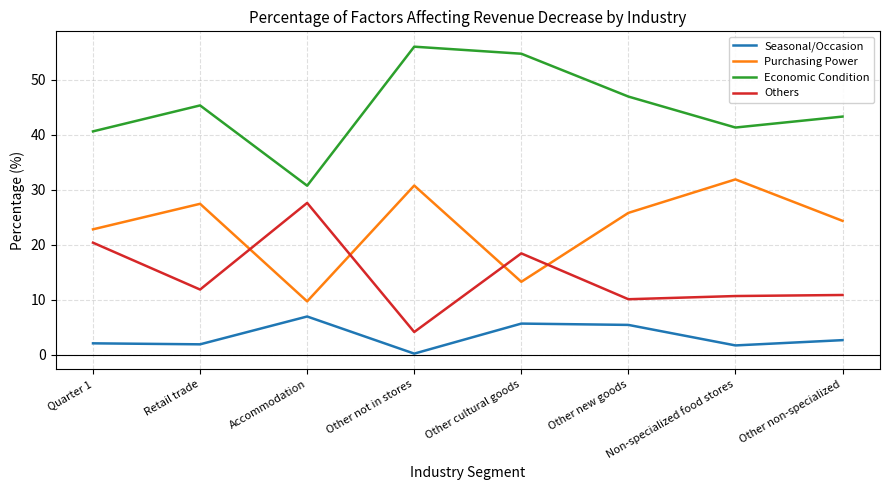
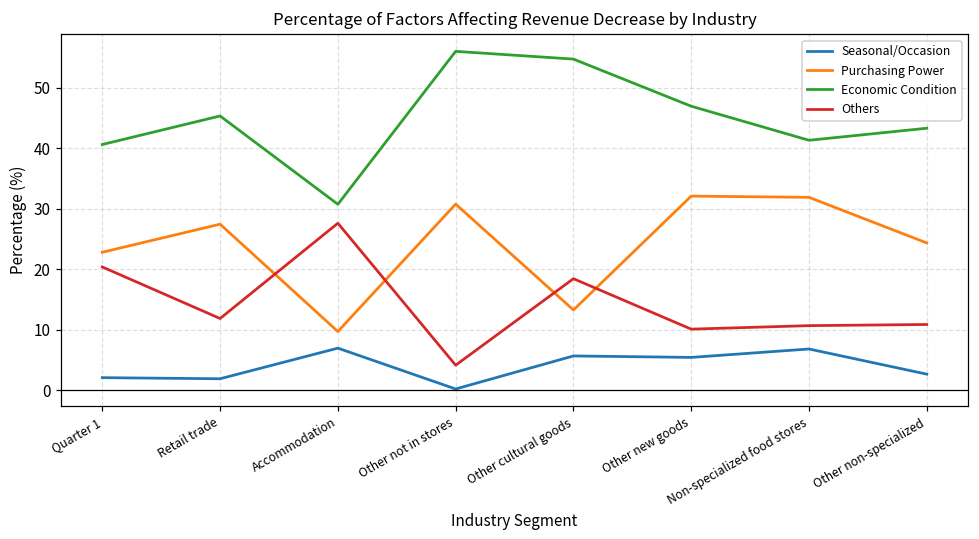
  {
    "Seasonal/Occasion": {
      "Quarter 1": 2,
      "Retail trade": 2,
      "Accommodation": 7,
      "Other not in stores": 0,
      "Other cultural goods": 6,
      "Other new goods": 5,
-     "Non-specialized food stores": 2,
+     "Non-specialized food stores": 7,
      "Other non-specialized": 3
    },
    "Purchasing Power": {
      "Quarter 1": 23,
      "Retail trade": 27,
      "Accommodation": 10,
      "Other not in stores": 31,
      "Other cultural goods": 13,
-     "Other new goods": 26,
+     "Other new goods": 32,
      "Non-specialized food stores": 32,
      "Other non-specialized": 24
    },
    "Economic Condition": {
      "Quarter 1": 41,
      "Retail trade": 45,
      "Accommodation": 31,
      "Other not in stores": 56,
      "Other cultural goods": 55,
      "Other new goods": 47,
      "Non-specialized food stores": 41,
      "Other non-specialized": 43
    },
    "Others": {
      "Quarter 1": 20,
      "Retail trade": 12,
      "Accommodation": 28,
      "Other not in stores": 4,
      "Other cultural goods": 18,
      "Other new goods": 10,
      "Non-specialized food stores": 11,
      "Other non-specialized": 11
    }
  }
